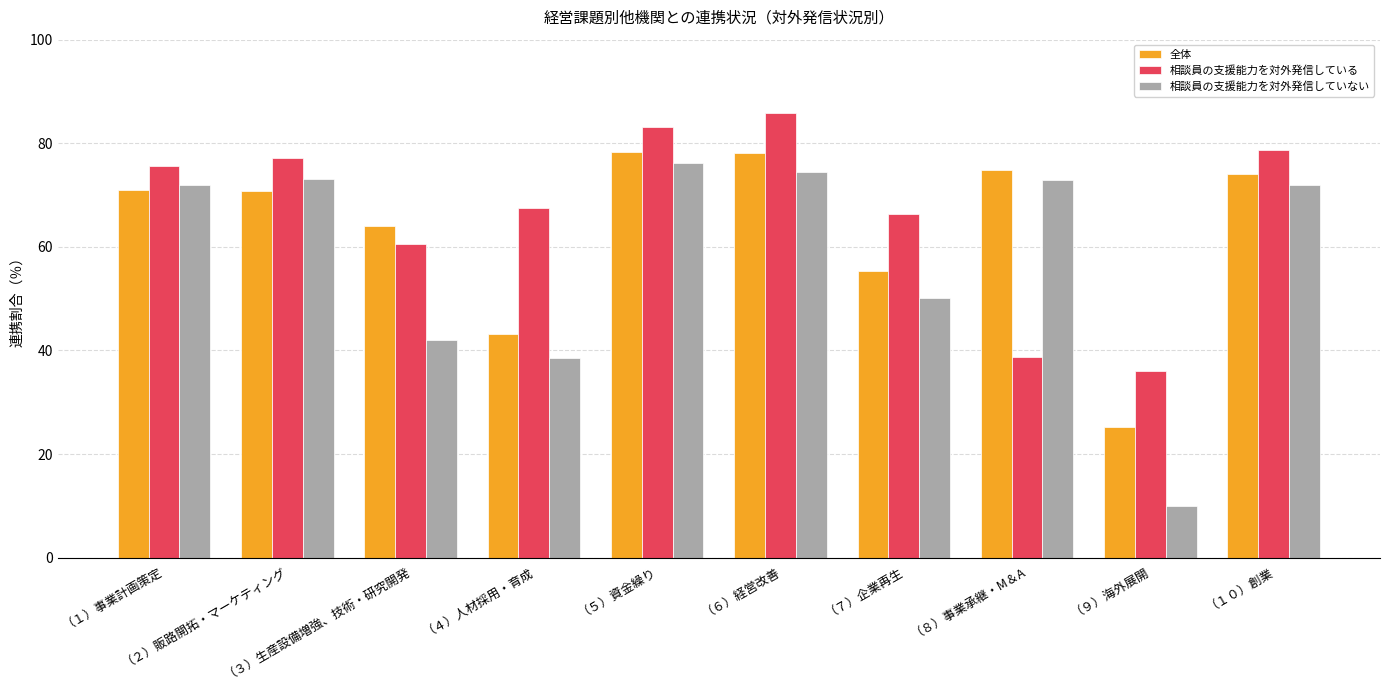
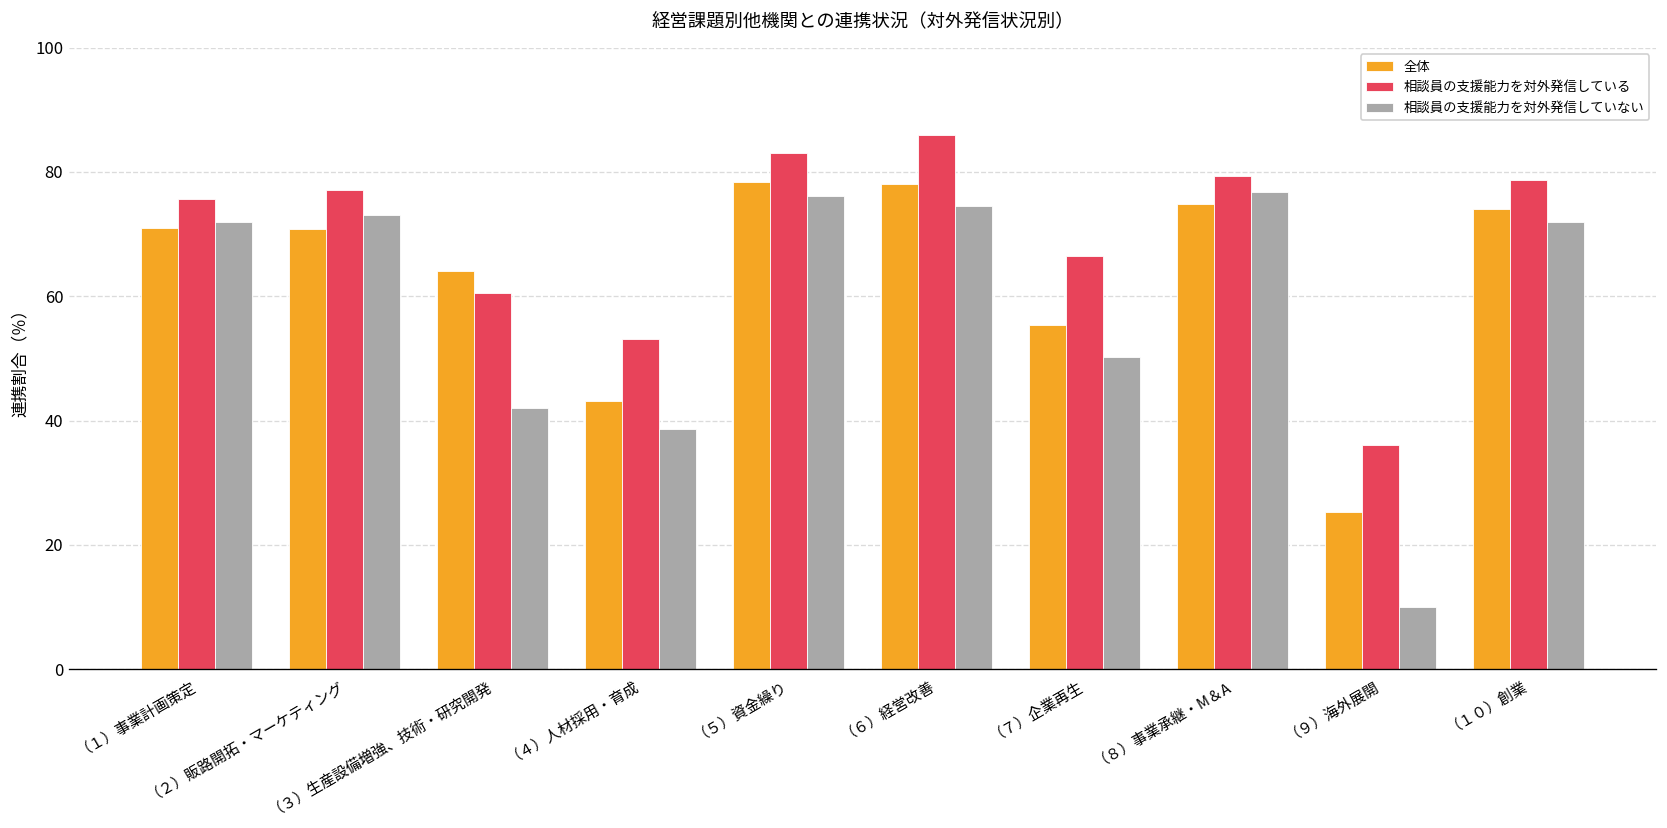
  {
    "全体": {
      "（１）事業計画策定": 71,
      "（２）販路開拓・マーケティング": 71,
      "（３）生産設備増強、技術・研究開発": 64,
      "（４）人材採用・育成": 43,
      "（５）資金繰り": 78,
      "（６）経営改善": 78,
      "（７）企業再生": 55,
      "（８）事業承継・M＆A": 75,
      "（９）海外展開": 25,
      "（１０）創業": 74
    },
    "相談員の支援能力を対外発信している": {
      "（１）事業計画策定": 76,
      "（２）販路開拓・マーケティング": 77,
      "（３）生産設備増強、技術・研究開発": 61,
-     "（４）人材採用・育成": 68,
+     "（４）人材採用・育成": 53,
      "（５）資金繰り": 83,
      "（６）経営改善": 86,
      "（７）企業再生": 66,
-     "（８）事業承継・M＆A": 39,
+     "（８）事業承継・M＆A": 79,
      "（９）海外展開": 36,
      "（１０）創業": 79
    },
    "相談員の支援能力を対外発信していない": {
      "（１）事業計画策定": 72,
      "（２）販路開拓・マーケティング": 73,
      "（３）生産設備増強、技術・研究開発": 42,
      "（４）人材採用・育成": 39,
      "（５）資金繰り": 76,
      "（６）経営改善": 75,
      "（７）企業再生": 50,
-     "（８）事業承継・M＆A": 73,
+     "（８）事業承継・M＆A": 77,
      "（９）海外展開": 10,
      "（１０）創業": 72
    }
  }
